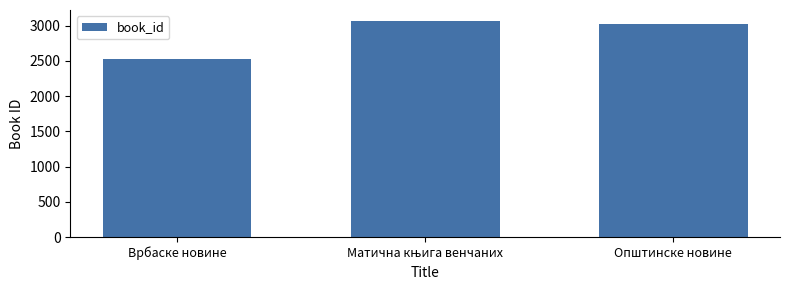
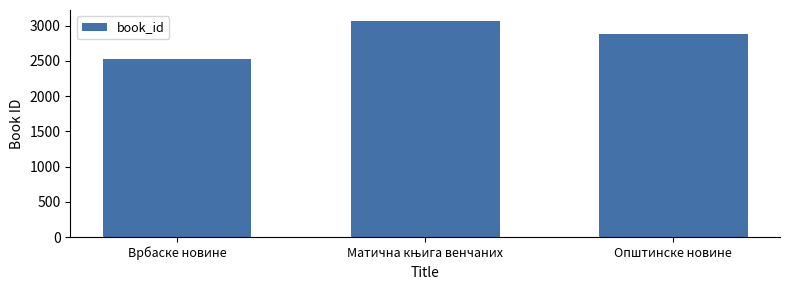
  {
    "Врбаске новине": 2500,
    "Матична књига венчаних": 3100,
-   "Општинске новине": 3000
+   "Општинске новине": 2900
  }
